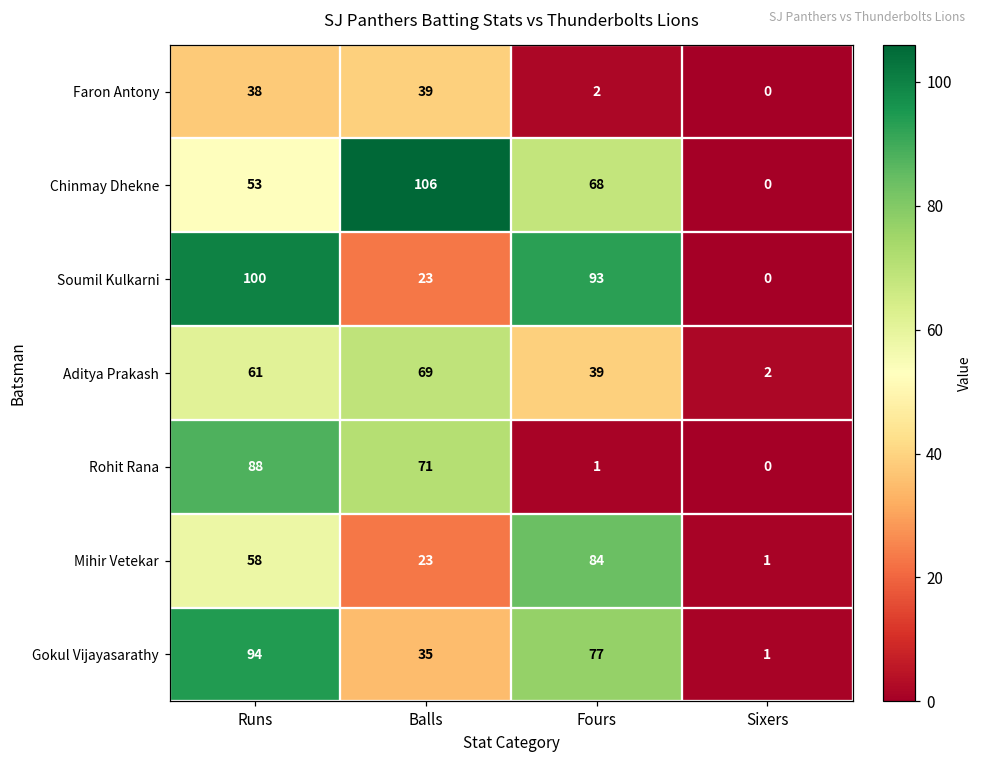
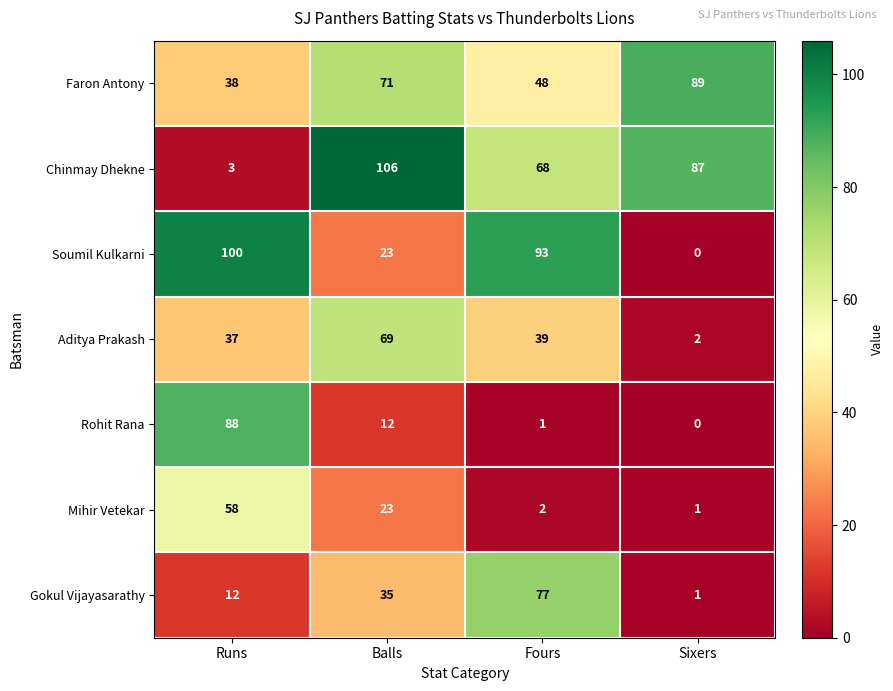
  {
    "Faron Antony": {
      "Runs": 38,
-     "Balls": 39,
-     "Fours": 2,
-     "Sixers": 0
+     "Balls": 71,
+     "Fours": 48,
+     "Sixers": 89
    },
    "Chinmay Dhekne": {
-     "Runs": 53,
+     "Runs": 3,
      "Balls": 106,
      "Fours": 68,
-     "Sixers": 0
+     "Sixers": 87
    },
    "Soumil Kulkarni": {
      "Runs": 100,
      "Balls": 23,
      "Fours": 93,
      "Sixers": 0
    },
    "Aditya Prakash": {
-     "Runs": 61,
+     "Runs": 37,
      "Balls": 69,
      "Fours": 39,
      "Sixers": 2
    },
    "Rohit Rana": {
      "Runs": 88,
-     "Balls": 71,
+     "Balls": 12,
      "Fours": 1,
      "Sixers": 0
    },
    "Mihir Vetekar": {
      "Runs": 58,
      "Balls": 23,
-     "Fours": 84,
+     "Fours": 2,
      "Sixers": 1
    },
    "Gokul Vijayasarathy": {
-     "Runs": 94,
+     "Runs": 12,
      "Balls": 35,
      "Fours": 77,
      "Sixers": 1
    }
  }
